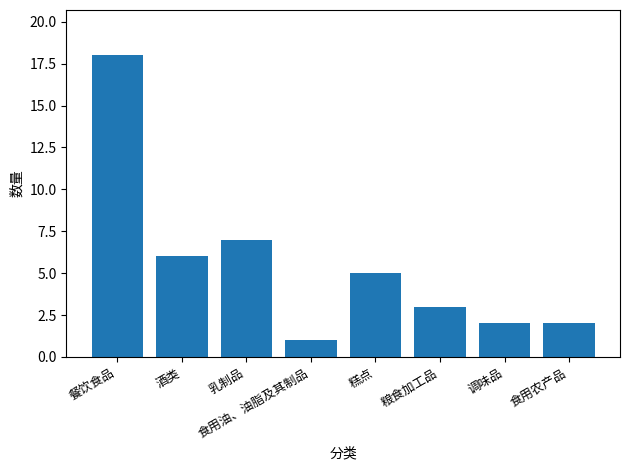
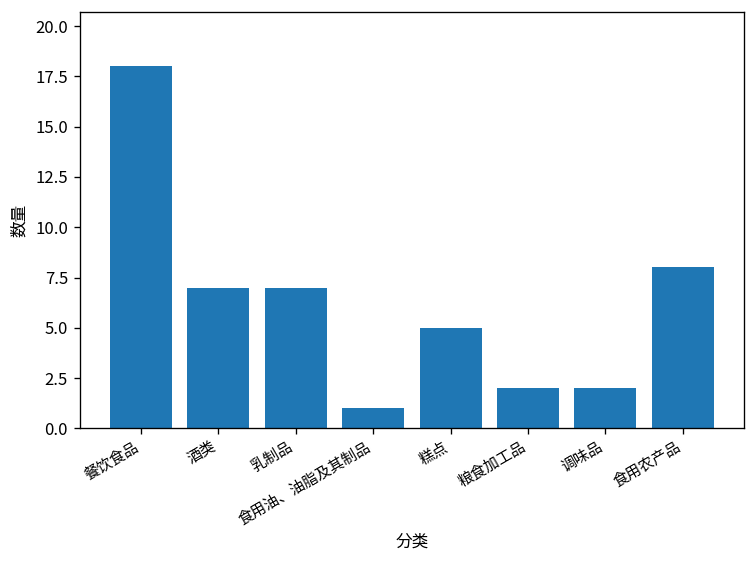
  {
    "餐饮食品": 18,
-   "酒类": 6,
+   "酒类": 7,
    "乳制品": 7,
    "食用油、油脂及其制品": 1,
    "糕点": 5,
-   "粮食加工品": 3,
+   "粮食加工品": 2,
    "调味品": 2,
-   "食用农产品": 2
+   "食用农产品": 8
  }
